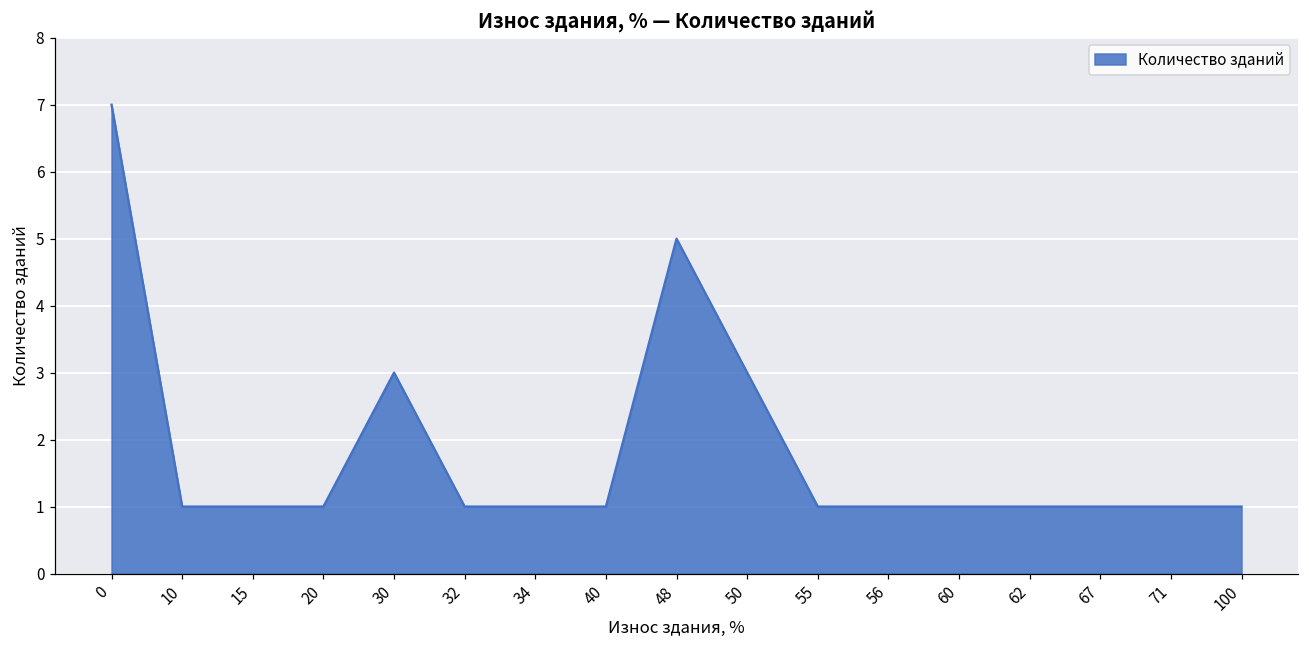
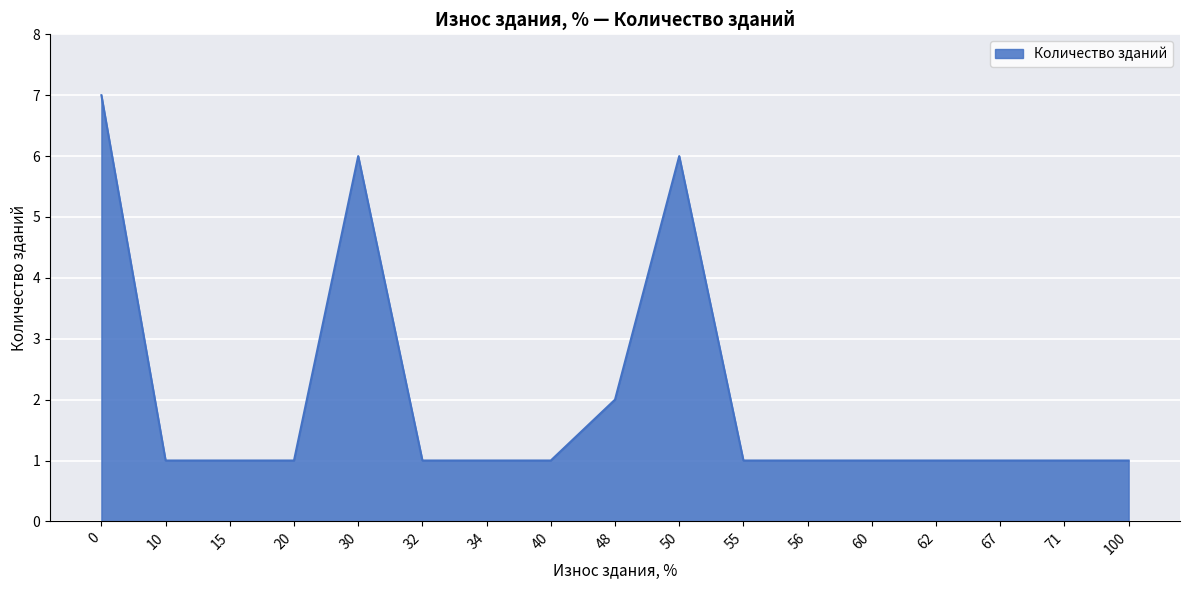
  {
    "0": 7,
    "10": 1,
    "15": 1,
    "20": 1,
-   "30": 3,
+   "30": 6,
    "32": 1,
    "34": 1,
    "40": 1,
-   "48": 5,
-   "50": 3,
+   "48": 2,
+   "50": 6,
    "55": 1,
    "56": 1,
    "60": 1,
    "62": 1,
    "67": 1,
    "71": 1,
    "100": 1
  }
